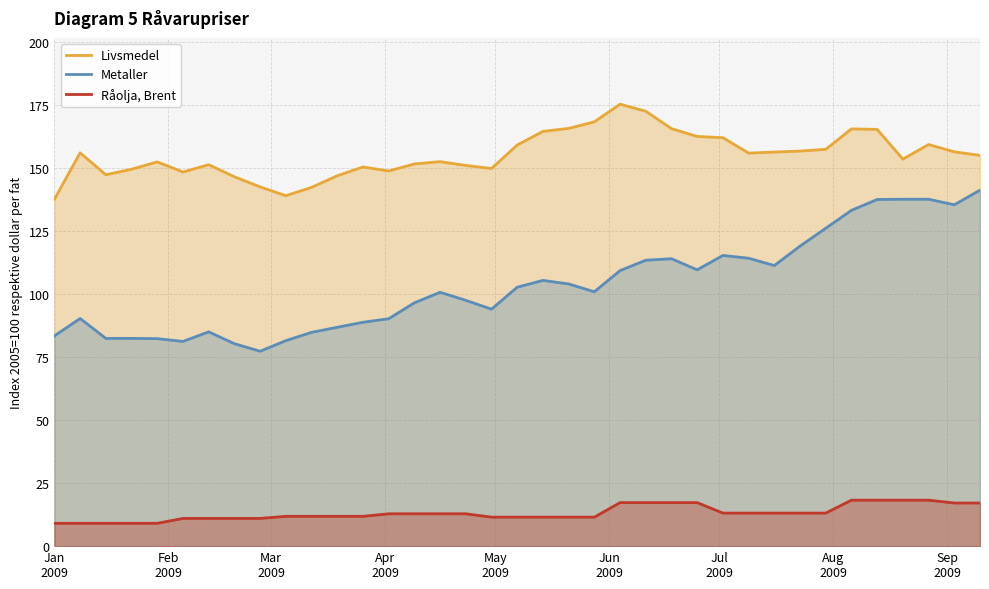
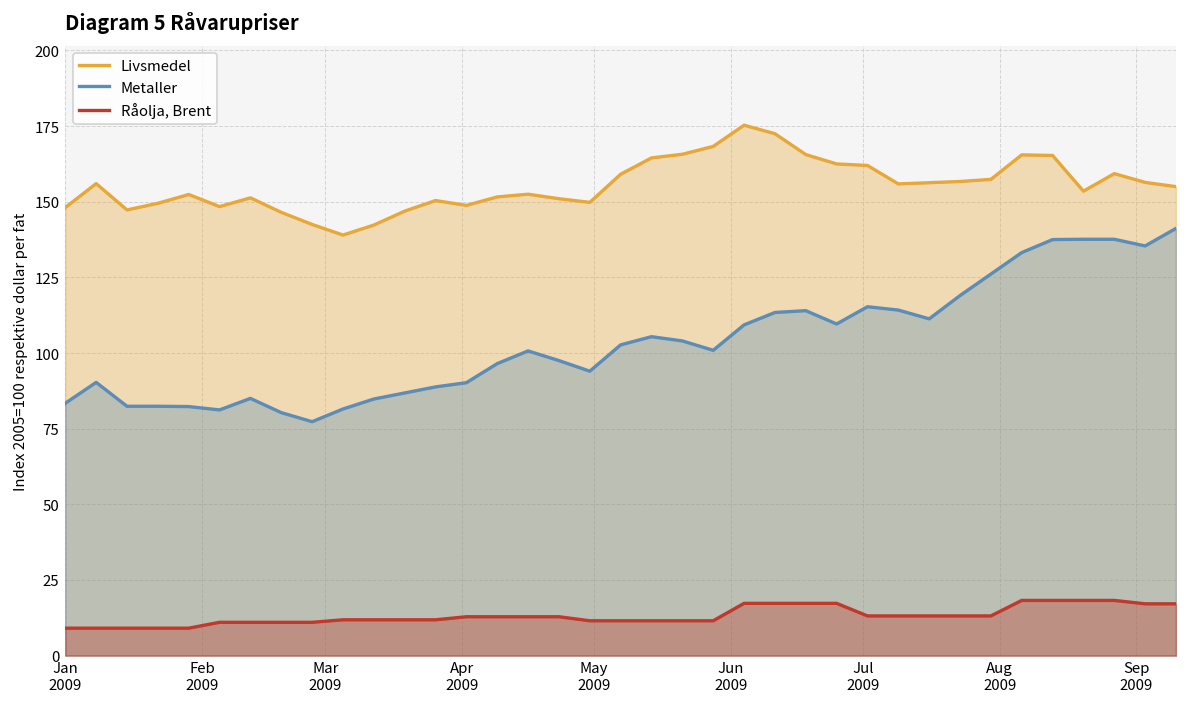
  {
    "Livsmedel": {
-     "Jan 2009": 138
+     "Jan 2009": 148
    },
    "Metaller": {
      "Jan 2009": 83
    },
    "Råolja, Brent": {
      "Jan 2009": 9
    }
  }
